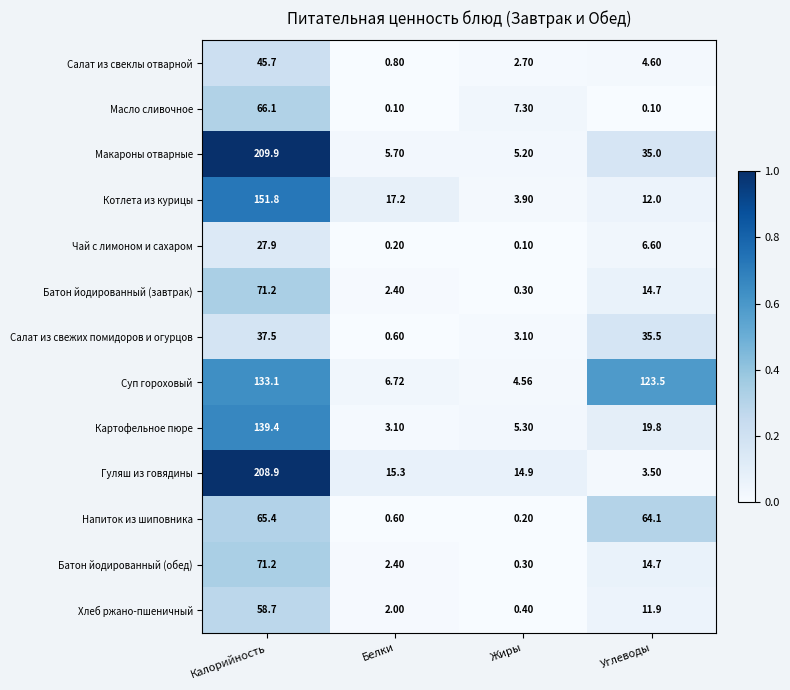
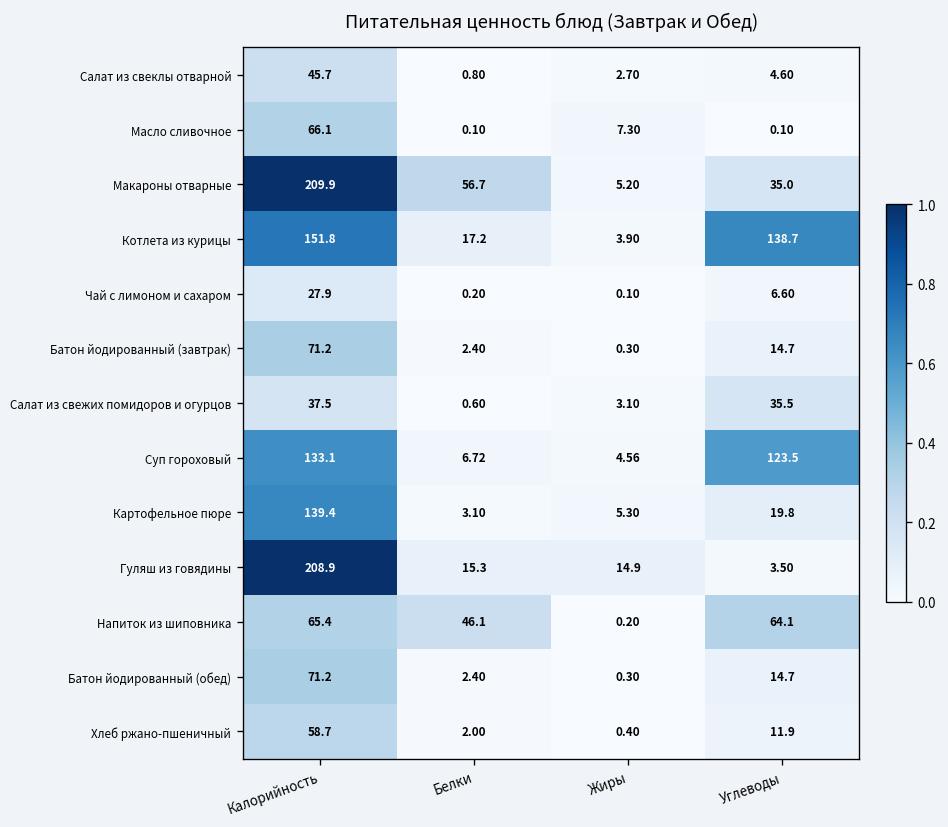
  {
    "Салат из свеклы отварной": {
      "Калорийность": 45.7,
      "Белки": 0.80,
      "Жиры": 2.70,
      "Углеводы": 4.60
    },
    "Масло сливочное": {
      "Калорийность": 66.1,
      "Белки": 0.10,
      "Жиры": 7.30,
      "Углеводы": 0.10
    },
    "Макароны отварные": {
      "Калорийность": 209.9,
-     "Белки": 5.70,
+     "Белки": 56.7,
      "Жиры": 5.20,
      "Углеводы": 35.0
    },
    "Котлета из курицы": {
      "Калорийность": 151.8,
      "Белки": 17.2,
      "Жиры": 3.90,
-     "Углеводы": 12.0
+     "Углеводы": 138.7
    },
    "Чай с лимоном и сахаром": {
      "Калорийность": 27.9,
      "Белки": 0.20,
      "Жиры": 0.10,
      "Углеводы": 6.60
    },
    "Батон йодированный (завтрак)": {
      "Калорийность": 71.2,
      "Белки": 2.40,
      "Жиры": 0.30,
      "Углеводы": 14.7
    },
    "Салат из свежих помидоров и огурцов": {
      "Калорийность": 37.5,
      "Белки": 0.60,
      "Жиры": 3.10,
      "Углеводы": 35.5
    },
    "Суп гороховый": {
      "Калорийность": 133.1,
      "Белки": 6.72,
      "Жиры": 4.56,
      "Углеводы": 123.5
    },
    "Картофельное пюре": {
      "Калорийность": 139.4,
      "Белки": 3.10,
      "Жиры": 5.30,
      "Углеводы": 19.8
    },
    "Гуляш из говядины": {
      "Калорийность": 208.9,
      "Белки": 15.3,
      "Жиры": 14.9,
      "Углеводы": 3.50
    },
    "Напиток из шиповника": {
      "Калорийность": 65.4,
-     "Белки": 0.60,
+     "Белки": 46.1,
      "Жиры": 0.20,
      "Углеводы": 64.1
    },
    "Батон йодированный (обед)": {
      "Калорийность": 71.2,
      "Белки": 2.40,
      "Жиры": 0.30,
      "Углеводы": 14.7
    },
    "Хлеб ржано-пшеничный": {
      "Калорийность": 58.7,
      "Белки": 2.00,
      "Жиры": 0.40,
      "Углеводы": 11.9
    }
  }
